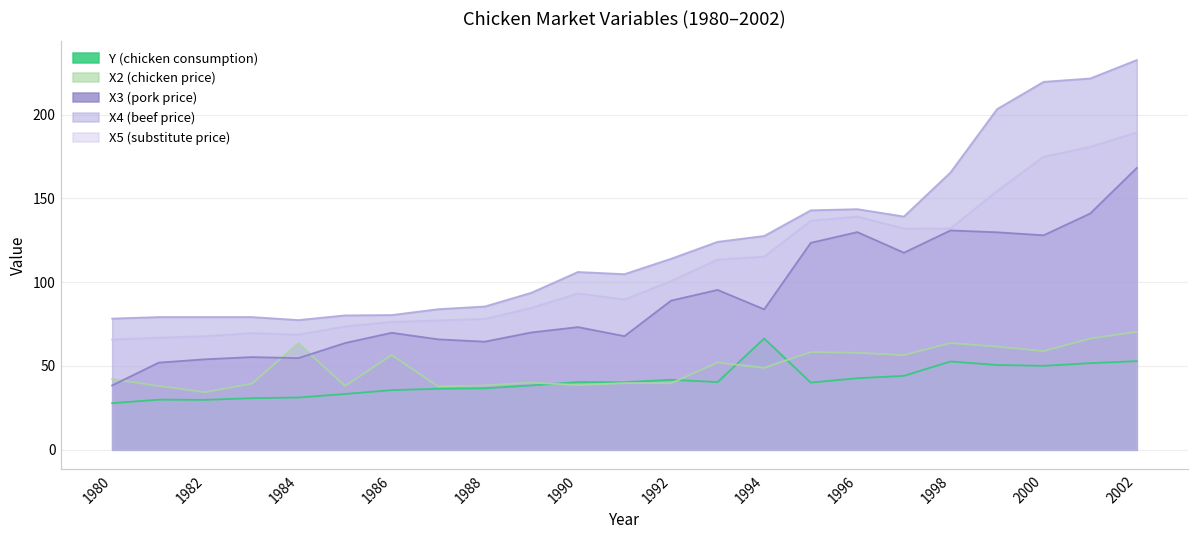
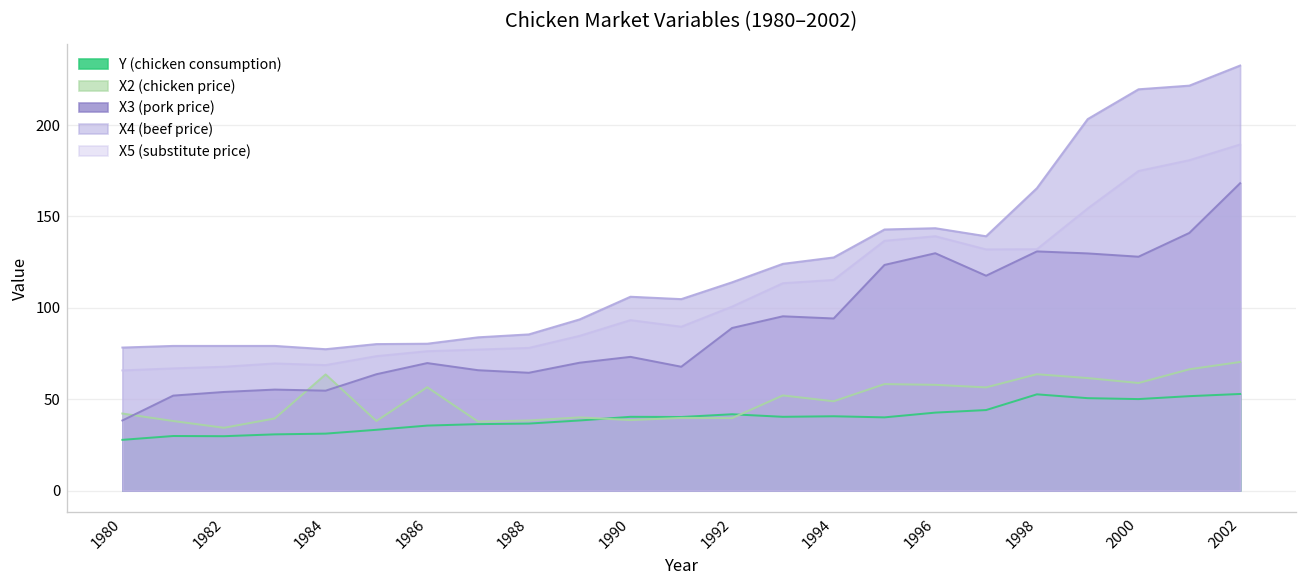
  {
    "Y (chicken consumption)": {
      "1980": 28,
      "1982": 30,
      "1984": 31,
      "1986": 36,
      "1988": 37,
      "1990": 40,
      "1992": 42,
-     "1994": 66,
+     "1994": 41,
      "1996": 43,
      "1998": 53,
      "2000": 50,
      "2002": 53
    },
    "X2 (chicken price)": {
      "1980": 42,
      "1982": 34,
      "1984": 64,
      "1986": 57,
      "1988": 38,
      "1990": 39,
      "1992": 40,
      "1994": 49,
      "1996": 58,
      "1998": 64,
      "2000": 59,
      "2002": 70
    },
    "X3 (pork price)": {
      "1980": 38,
      "1982": 54,
      "1984": 55,
      "1986": 70,
      "1988": 65,
      "1990": 73,
      "1992": 89,
-     "1994": 84,
+     "1994": 94,
      "1996": 130,
      "2000": 128,
      "2002": 168
    }
  }
